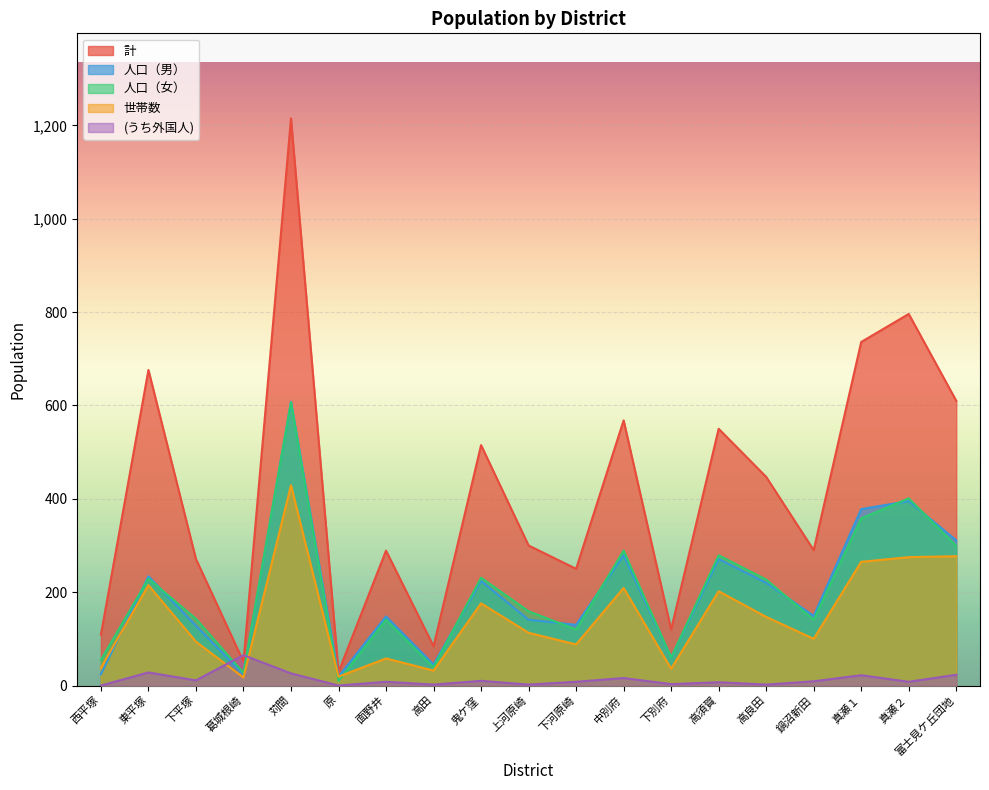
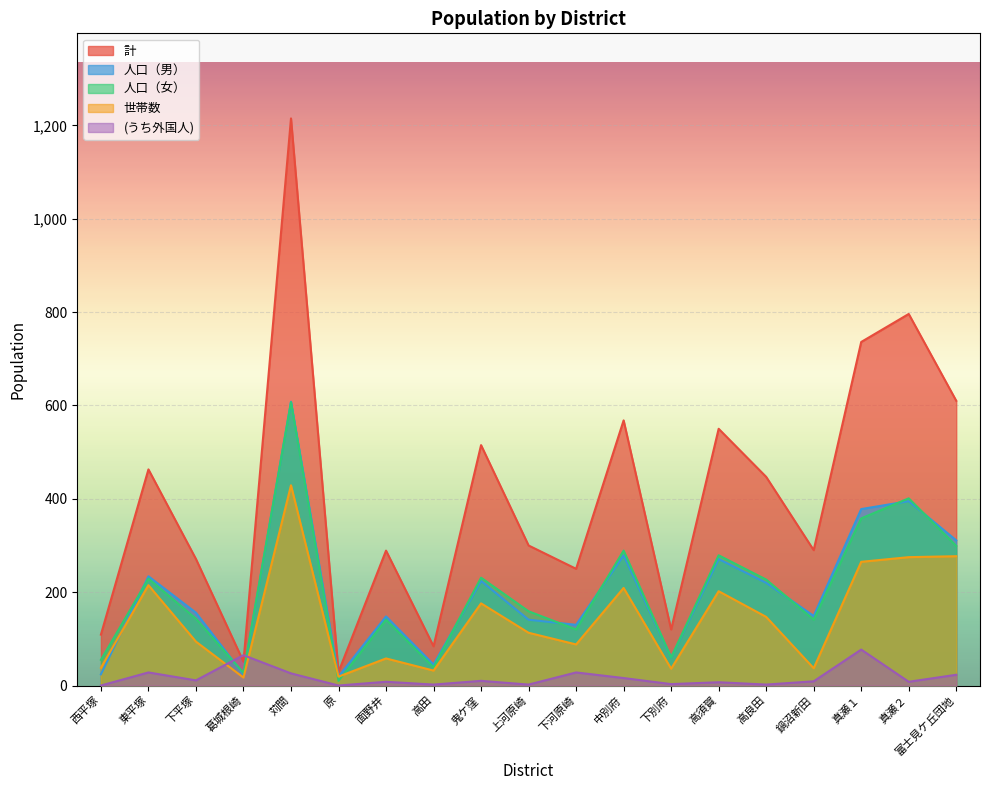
  {
    "計": {
      "西平塚": "110",
-     "東平塚": "680",
+     "東平塚": "460",
      "下平塚": "270",
      "葛城根崎": "50",
      "苅間": "1,220",
      "原": "30",
      "面野井": "290",
      "高田": "80",
      "鬼ケ窪": "520",
      "上河原崎": "300",
      "下河原崎": "250",
      "中別府": "570",
      "下別府": "120",
      "高須賀": "550",
      "高良田": "450",
      "鍋沼新田": "290",
      "真瀬１": "740",
      "真瀬２": "800",
      "富士見ケ丘団地": "610"
    },
    "人口（男）": {
      "西平塚": "20",
-     "下平塚": "130",
+     "下平塚": "160",
      "面野井": "150",
      "高田": "50",
      "鬼ケ窪": "220",
      "上河原崎": "140",
      "下河原崎": "130",
      "中別府": "280",
      "高須賀": "270",
      "高良田": "220",
      "鍋沼新田": "150",
      "真瀬１": "380",
      "真瀬２": "400",
      "富士見ケ丘団地": "310"
    },
    "人口（女）": {
      "西平塚": "60",
      "下平塚": "140",
      "原": "10",
      "面野井": "140",
      "高田": "40",
      "鬼ケ窪": "230",
      "上河原崎": "160",
      "下河原崎": "120",
      "中別府": "290",
      "高須賀": "280",
      "高良田": "230",
      "鍋沼新田": "140",
      "真瀬１": "360",
      "真瀬２": "400",
      "富士見ケ丘団地": "300"
    },
    "世帯数": {
      "西平塚": "40",
      "東平塚": "220",
      "下平塚": "90",
      "葛城根崎": "20",
      "苅間": "430",
      "面野井": "60",
      "高田": "30",
      "鬼ケ窪": "180",
      "上河原崎": "110",
      "下河原崎": "90",
      "中別府": "210",
      "下別府": "40",
      "高須賀": "200",
      "高良田": "150",
-     "鍋沼新田": "100",
+     "鍋沼新田": "40",
      "真瀬１": "270",
      "真瀬２": "280",
      "富士見ケ丘団地": "280"
    },
    "(うち外国人)": {
      "西平塚": "0",
      "東平塚": "30",
      "下平塚": "10",
      "葛城根崎": "70",
      "苅間": "30",
      "原": "0",
      "面野井": "10",
      "高田": "0",
      "鬼ケ窪": "10",
      "上河原崎": "0",
-     "下河原崎": "10",
+     "下河原崎": "30",
      "中別府": "20",
      "下別府": "0",
      "高須賀": "10",
      "高良田": "0",
      "鍋沼新田": "10",
-     "真瀬１": "20",
+     "真瀬１": "80",
      "真瀬２": "10",
      "富士見ケ丘団地": "20"
    }
  }
